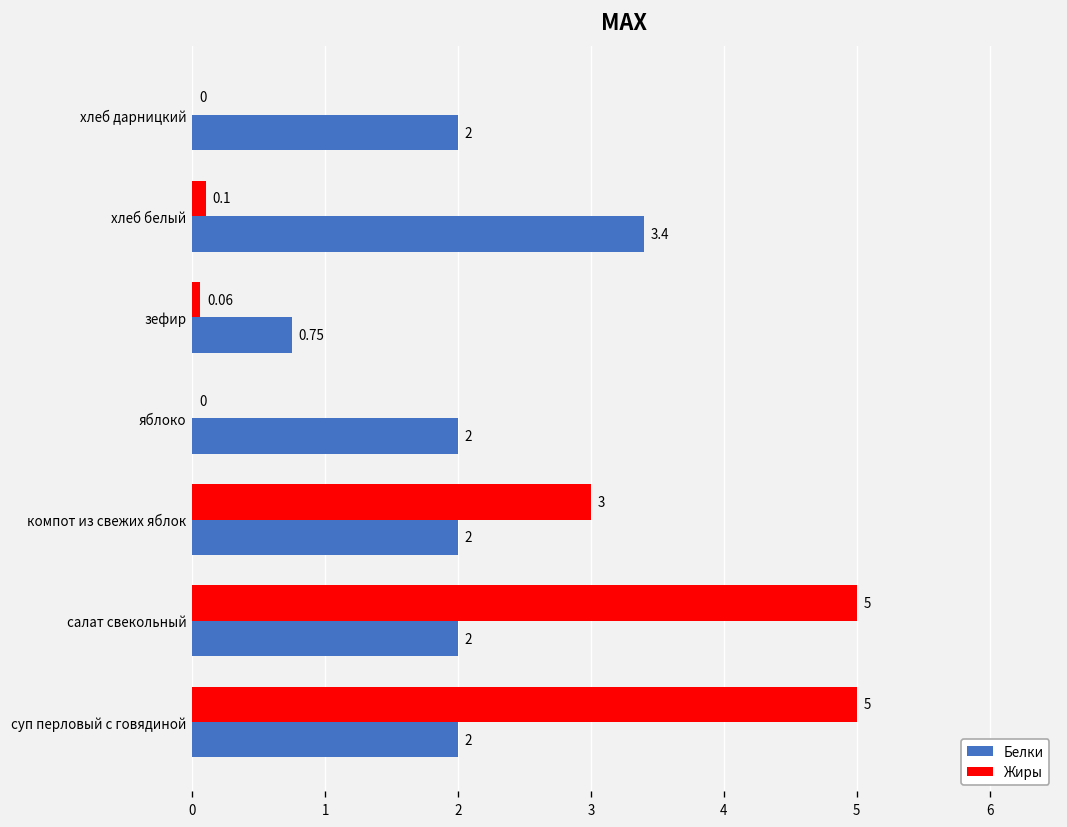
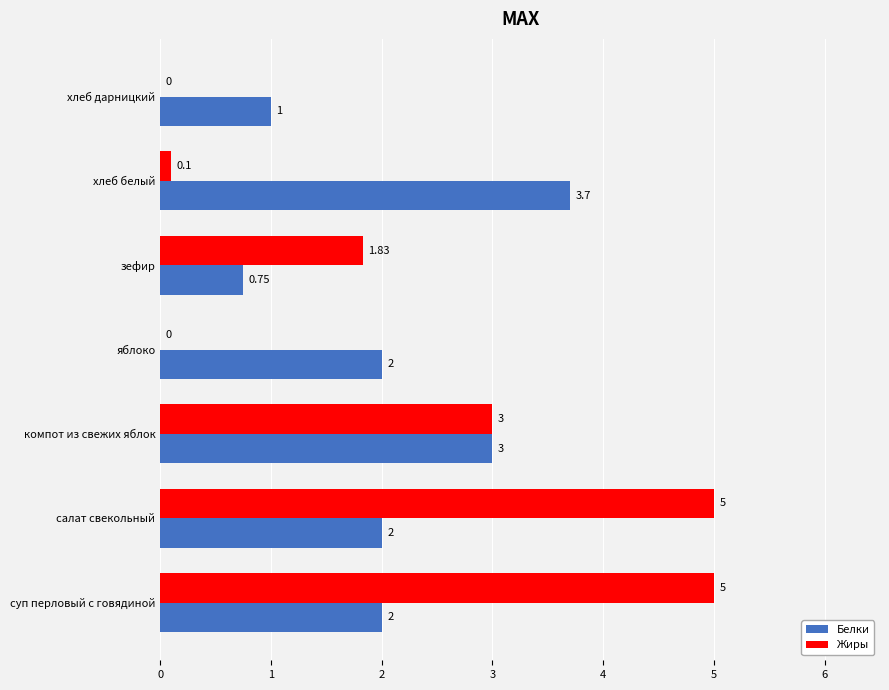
  {
    "Белки": {
-     "хлеб дарницкий": 2,
-     "хлеб белый": 3.4,
+     "хлеб дарницкий": 1,
+     "хлеб белый": 3.7,
      "зефир": 0.75,
      "яблоко": 2,
-     "компот из свежих яблок": 2,
+     "компот из свежих яблок": 3,
      "салат свекольный": 2,
      "суп перловый с говядиной": 2
    },
    "Жиры": {
      "хлеб дарницкий": 0,
      "хлеб белый": 0.1,
-     "зефир": 0.06,
+     "зефир": 1.83,
      "яблоко": 0,
      "компот из свежих яблок": 3,
      "салат свекольный": 5,
      "суп перловый с говядиной": 5
    }
  }
